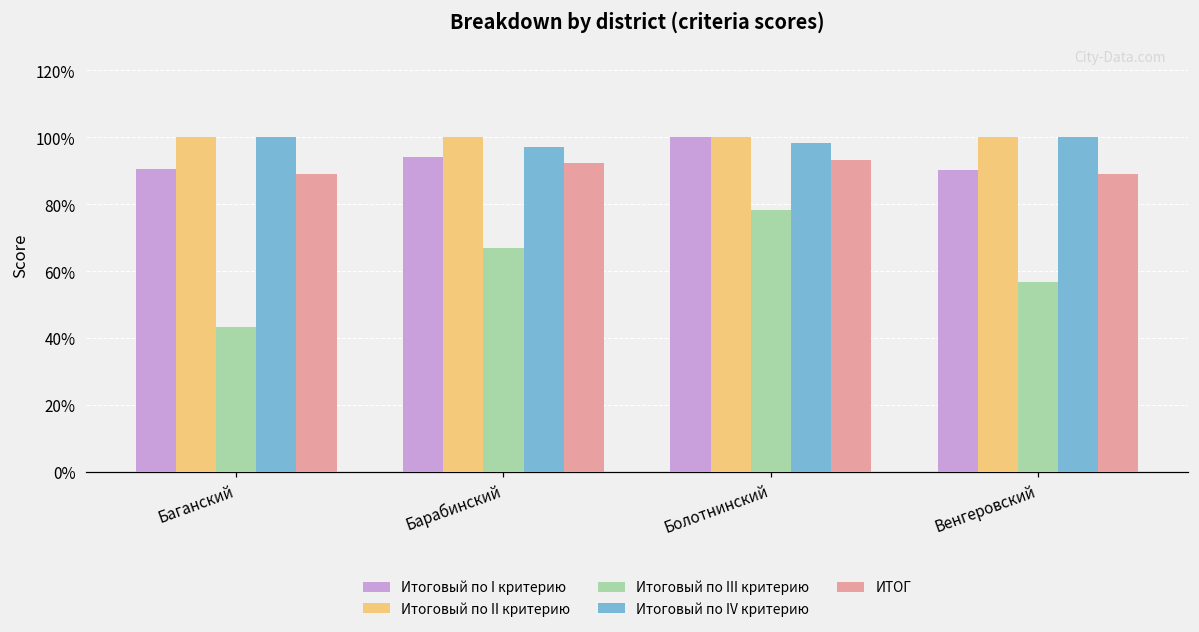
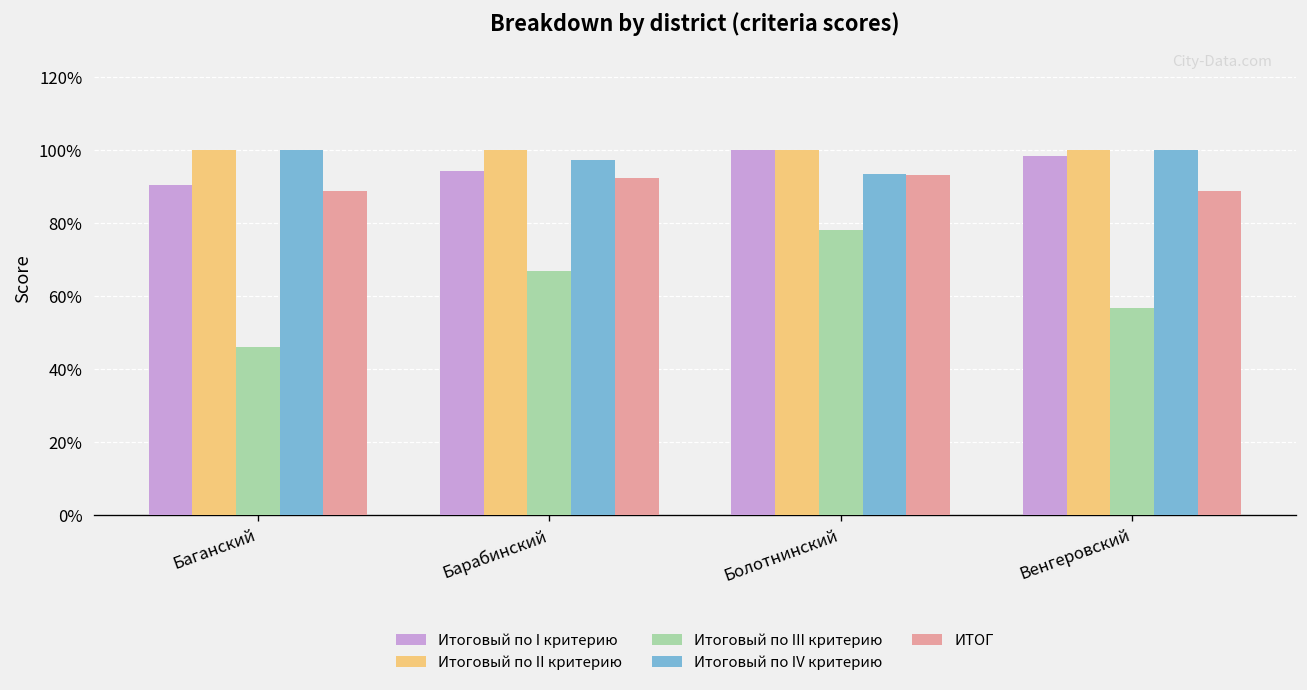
  {
    "Итоговый по I критерию": {
      "Баганский": "91%",
      "Барабинский": "94%",
      "Болотнинский": "100%",
-     "Венгеровский": "90%"
+     "Венгеровский": "99%"
    },
    "Итоговый по III критерию": {
-     "Баганский": "43%",
+     "Баганский": "46%",
      "Барабинский": "67%",
      "Болотнинский": "78%",
      "Венгеровский": "57%"
    },
    "Итоговый по IV критерию": {
      "Баганский": "100%",
      "Барабинский": "97%",
-     "Болотнинский": "98%",
+     "Болотнинский": "94%",
      "Венгеровский": "100%"
    }
  }
